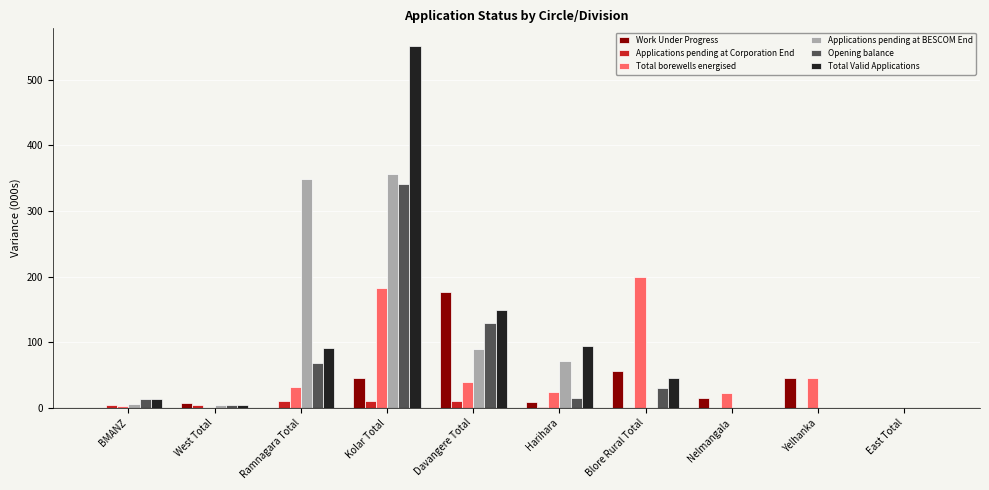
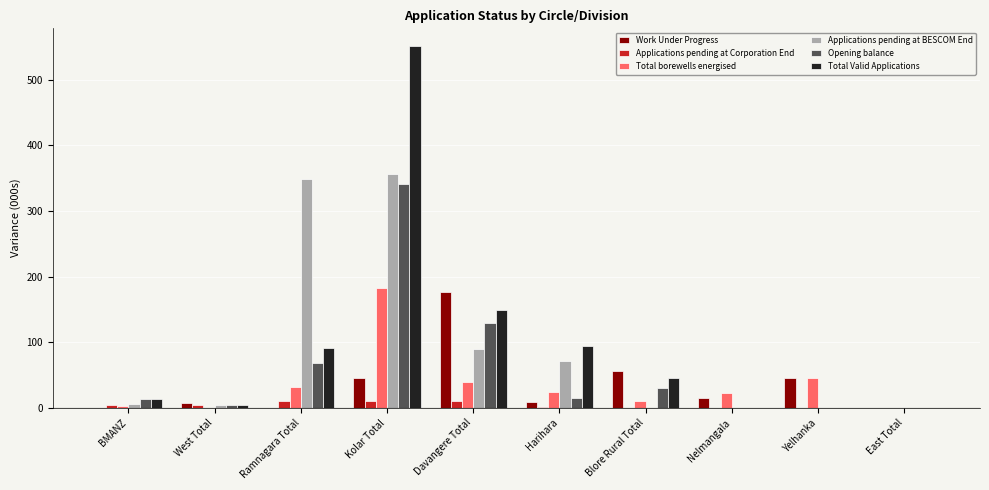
  {
    "Work Under Progress": {
      "BMANZ": 0,
      "West Total": 10,
      "Ramnagara Total": 0,
      "Kolar Total": 50,
      "Davangere Total": 180,
      "Harihara": 10,
      "Blore Rural Total": 60,
      "Nelmangala": 20,
      "Yelhanka": 50,
      "East Total": 0
    },
    "Applications pending at Corporation End": {
      "BMANZ": 0,
      "West Total": 10,
      "Ramnagara Total": 10,
      "Kolar Total": 10,
      "Davangere Total": 10,
      "Blore Rural Total": 0,
      "Nelmangala": 0,
      "Yelhanka": 0,
      "East Total": 0
    },
    "Total borewells energised": {
      "West Total": 0,
      "Ramnagara Total": 30,
      "Kolar Total": 180,
      "Davangere Total": 40,
      "Harihara": 20,
-     "Blore Rural Total": 200,
+     "Blore Rural Total": 10,
      "Nelmangala": 20,
      "Yelhanka": 50,
      "East Total": 0
    },
    "Applications pending at BESCOM End": {
      "BMANZ": 10,
      "West Total": 10,
      "Ramnagara Total": 350,
      "Kolar Total": 360,
      "Davangere Total": 90,
      "Harihara": 70,
      "Blore Rural Total": 0,
      "Nelmangala": 0,
      "Yelhanka": 0,
      "East Total": 0
    },
    "Opening balance": {
      "BMANZ": 10,
      "West Total": 10,
      "Ramnagara Total": 70,
      "Kolar Total": 340,
      "Davangere Total": 130,
      "Harihara": 20,
      "Blore Rural Total": 30,
      "Nelmangala": 0,
      "Yelhanka": 0,
      "East Total": 0
    },
    "Total Valid Applications": {
      "BMANZ": 10,
      "West Total": 10,
      "Ramnagara Total": 90,
      "Kolar Total": 550,
      "Davangere Total": 150,
      "Harihara": 100,
      "Blore Rural Total": 50,
      "Nelmangala": 0,
      "Yelhanka": 0,
      "East Total": 0
    }
  }
